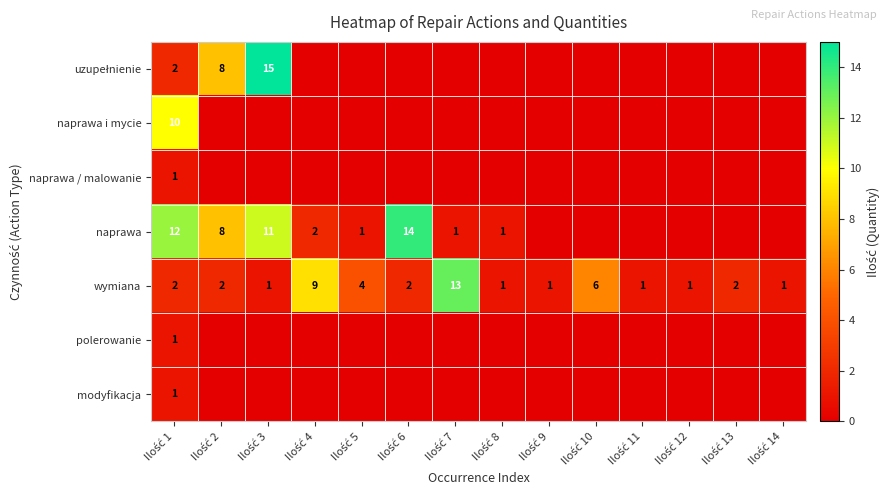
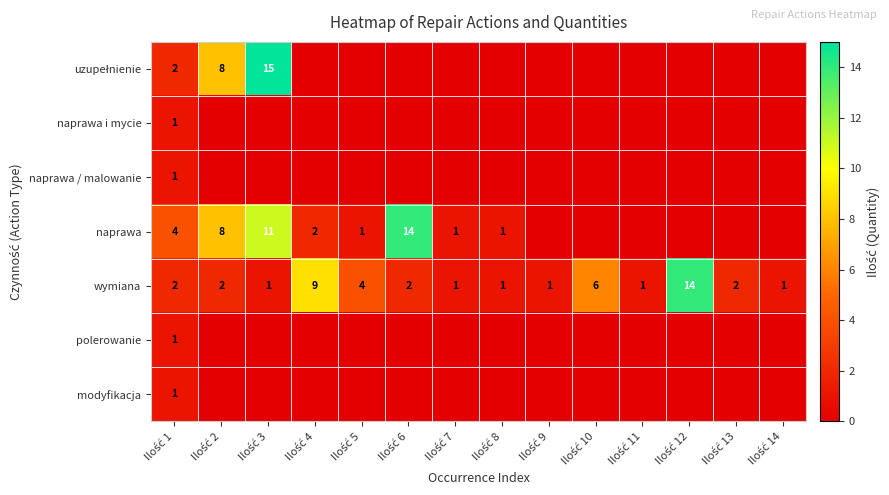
  {
    "uzupełnienie": {
      "Ilość 1": 2,
      "Ilość 2": 8,
      "Ilość 3": 15
    },
    "naprawa i mycie": {
-     "Ilość 1": 10
+     "Ilość 1": 1
    },
    "naprawa / malowanie": {
      "Ilość 1": 1
    },
    "naprawa": {
-     "Ilość 1": 12,
+     "Ilość 1": 4,
      "Ilość 2": 8,
      "Ilość 3": 11,
      "Ilość 4": 2,
      "Ilość 5": 1,
      "Ilość 6": 14,
      "Ilość 7": 1,
      "Ilość 8": 1
    },
    "wymiana": {
      "Ilość 1": 2,
      "Ilość 2": 2,
      "Ilość 3": 1,
      "Ilość 4": 9,
      "Ilość 5": 4,
      "Ilość 6": 2,
-     "Ilość 7": 13,
+     "Ilość 7": 1,
      "Ilość 8": 1,
      "Ilość 9": 1,
      "Ilość 10": 6,
      "Ilość 11": 1,
-     "Ilość 12": 1,
+     "Ilość 12": 14,
      "Ilość 13": 2,
      "Ilość 14": 1
    },
    "polerowanie": {
      "Ilość 1": 1
    },
    "modyfikacja": {
      "Ilość 1": 1
    }
  }
